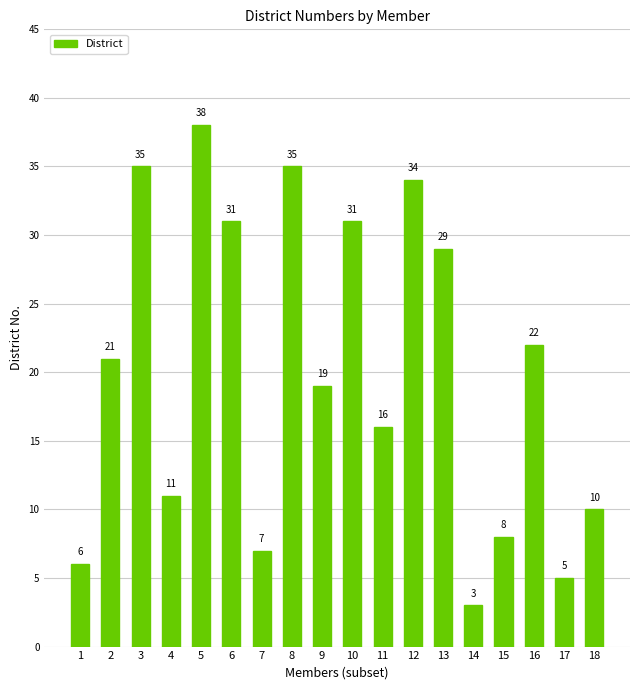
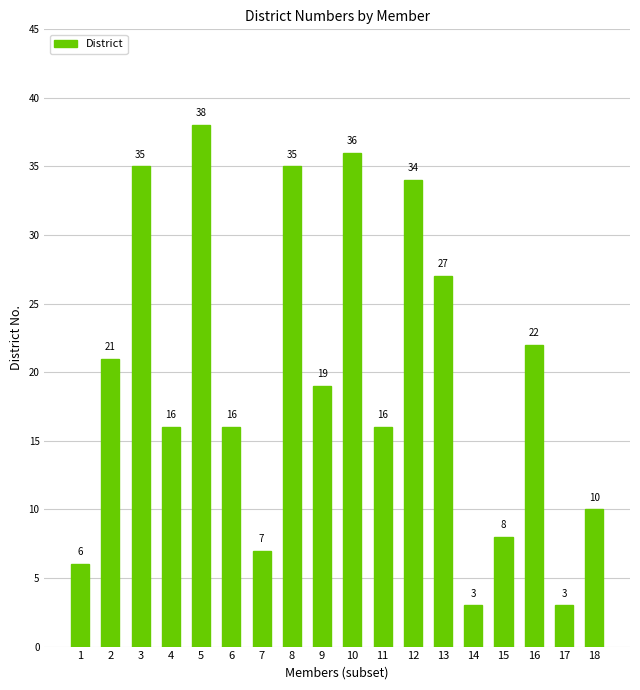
  {
    "1": 6,
    "2": 21,
    "3": 35,
-   "4": 11,
+   "4": 16,
    "5": 38,
-   "6": 31,
+   "6": 16,
    "7": 7,
    "8": 35,
    "9": 19,
-   "10": 31,
+   "10": 36,
    "11": 16,
    "12": 34,
-   "13": 29,
+   "13": 27,
    "14": 3,
    "15": 8,
    "16": 22,
-   "17": 5,
+   "17": 3,
    "18": 10
  }
